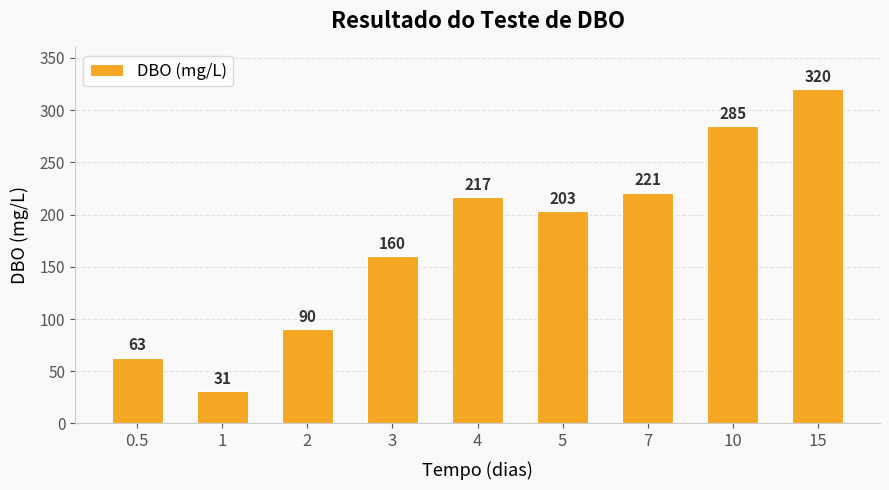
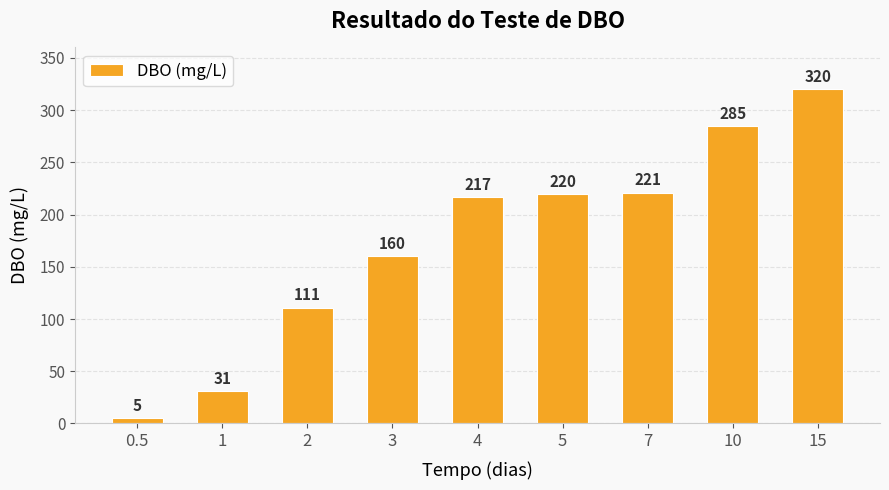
  {
-   "0.5": 63,
+   "0.5": 5,
    "1": 31,
-   "2": 90,
+   "2": 111,
    "3": 160,
    "4": 217,
-   "5": 203,
+   "5": 220,
    "7": 221,
    "10": 285,
    "15": 320
  }
